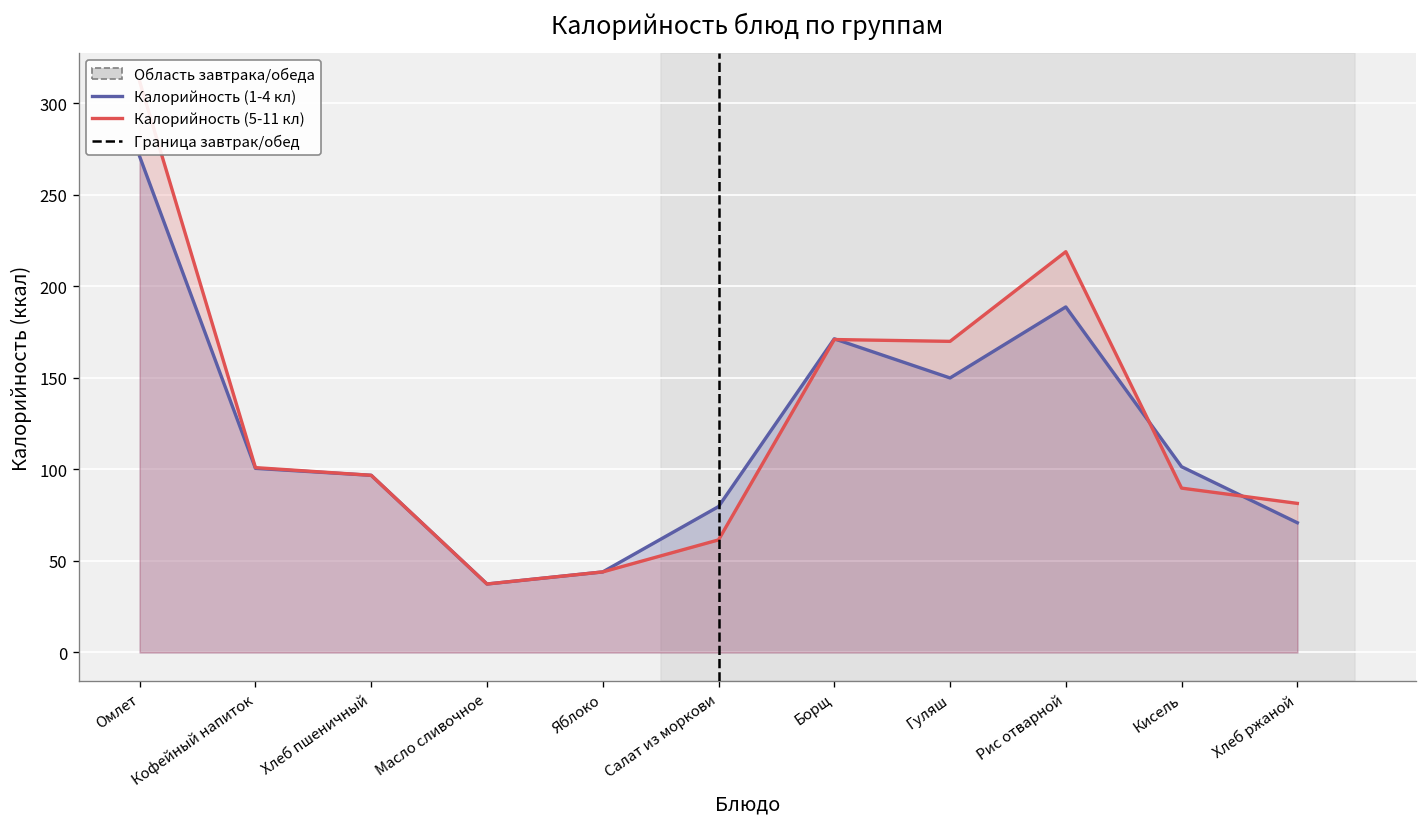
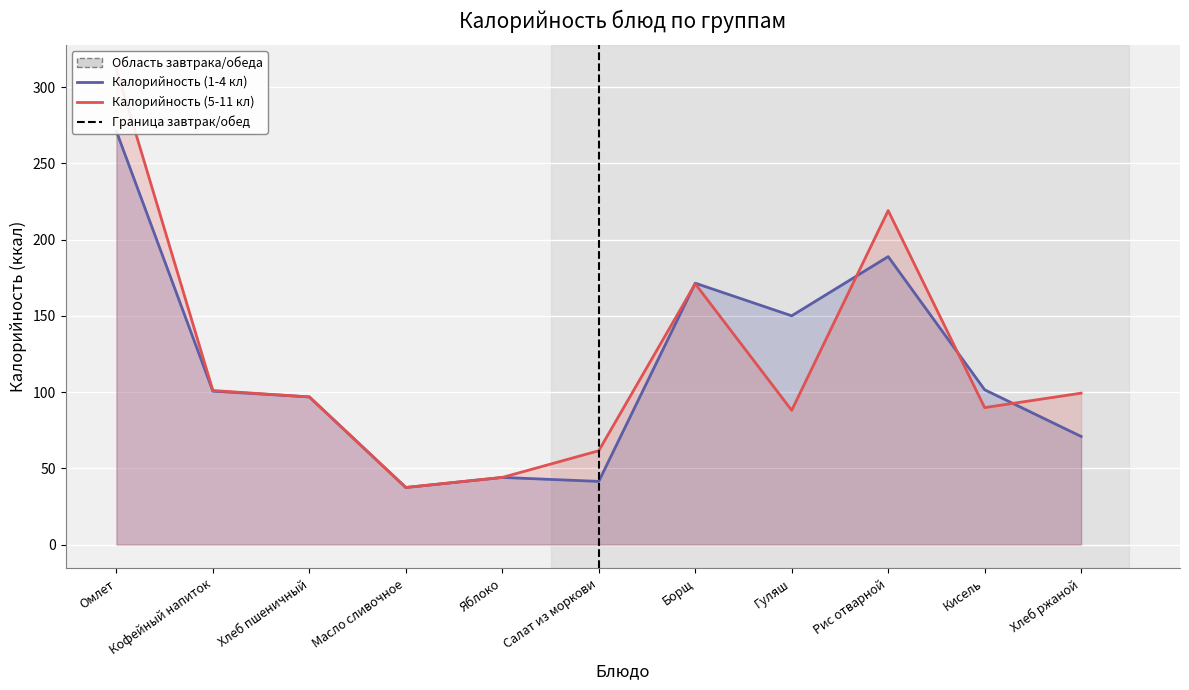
  {
    "Калорийность (1-4 кл)": {
-     "Салат из моркови": 80,
+     "Салат из моркови": 41,
      "Гуляш": 150,
      "Рис отварной": 189,
      "Кисель": 102,
      "Хлеб ржаной": 71
    },
    "Калорийность (5-11 кл)": {
      "Салат из моркови": 62,
-     "Гуляш": 170,
+     "Гуляш": 88,
      "Рис отварной": 219,
      "Кисель": 90,
-     "Хлеб ржаной": 81
+     "Хлеб ржаной": 99
    }
  }
